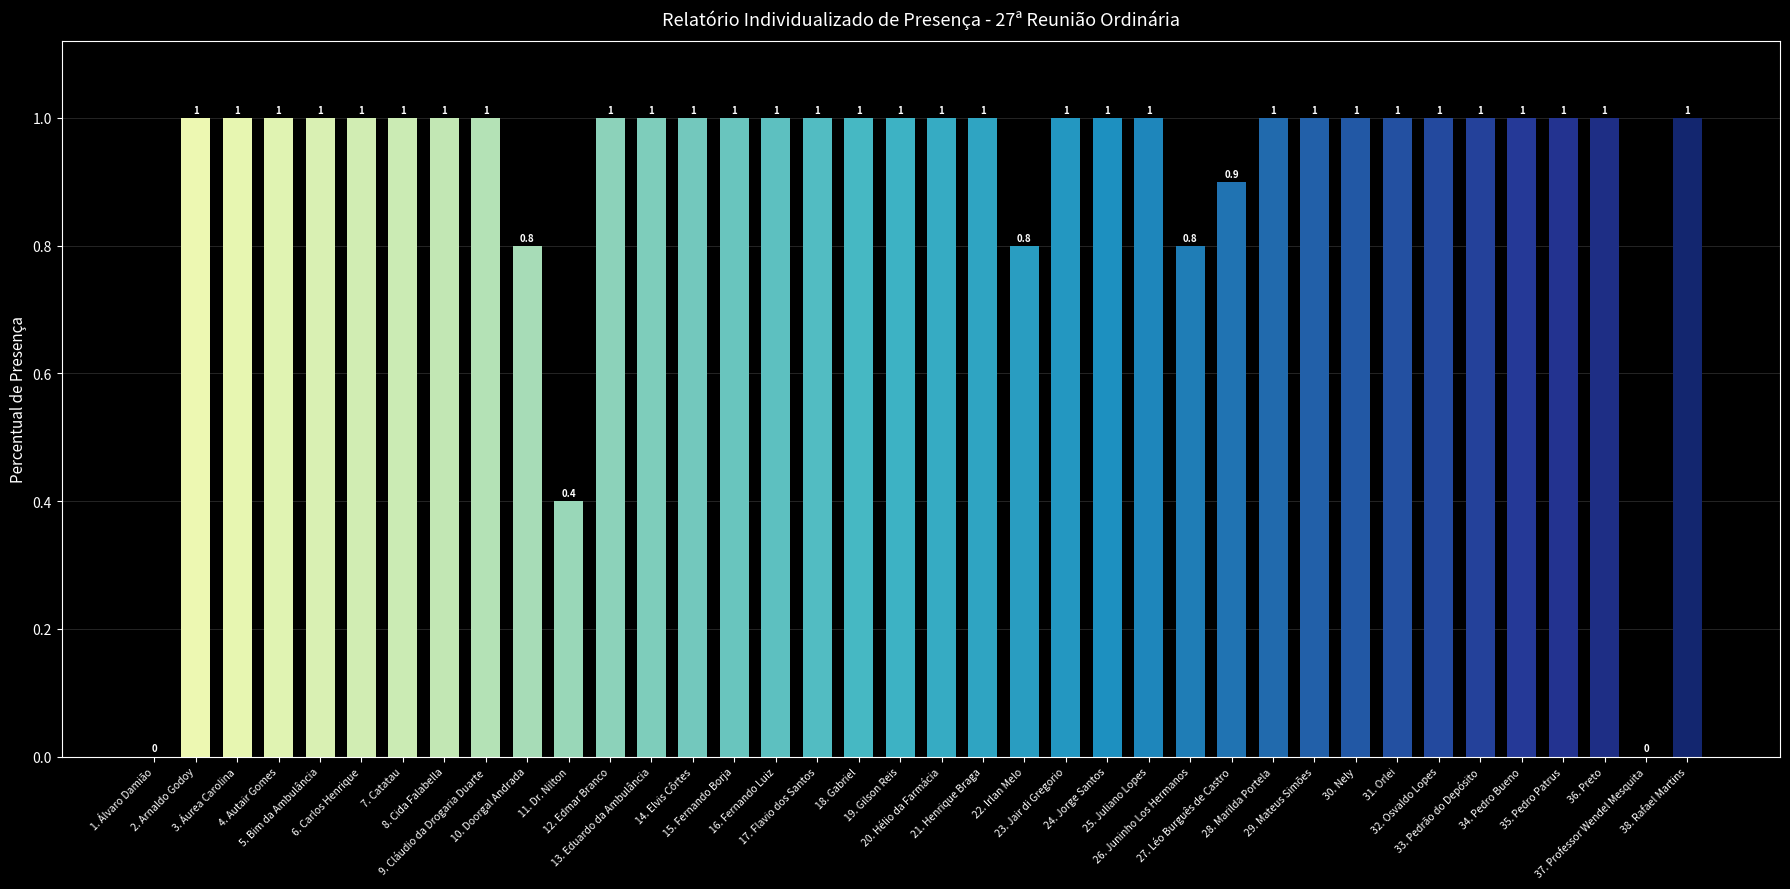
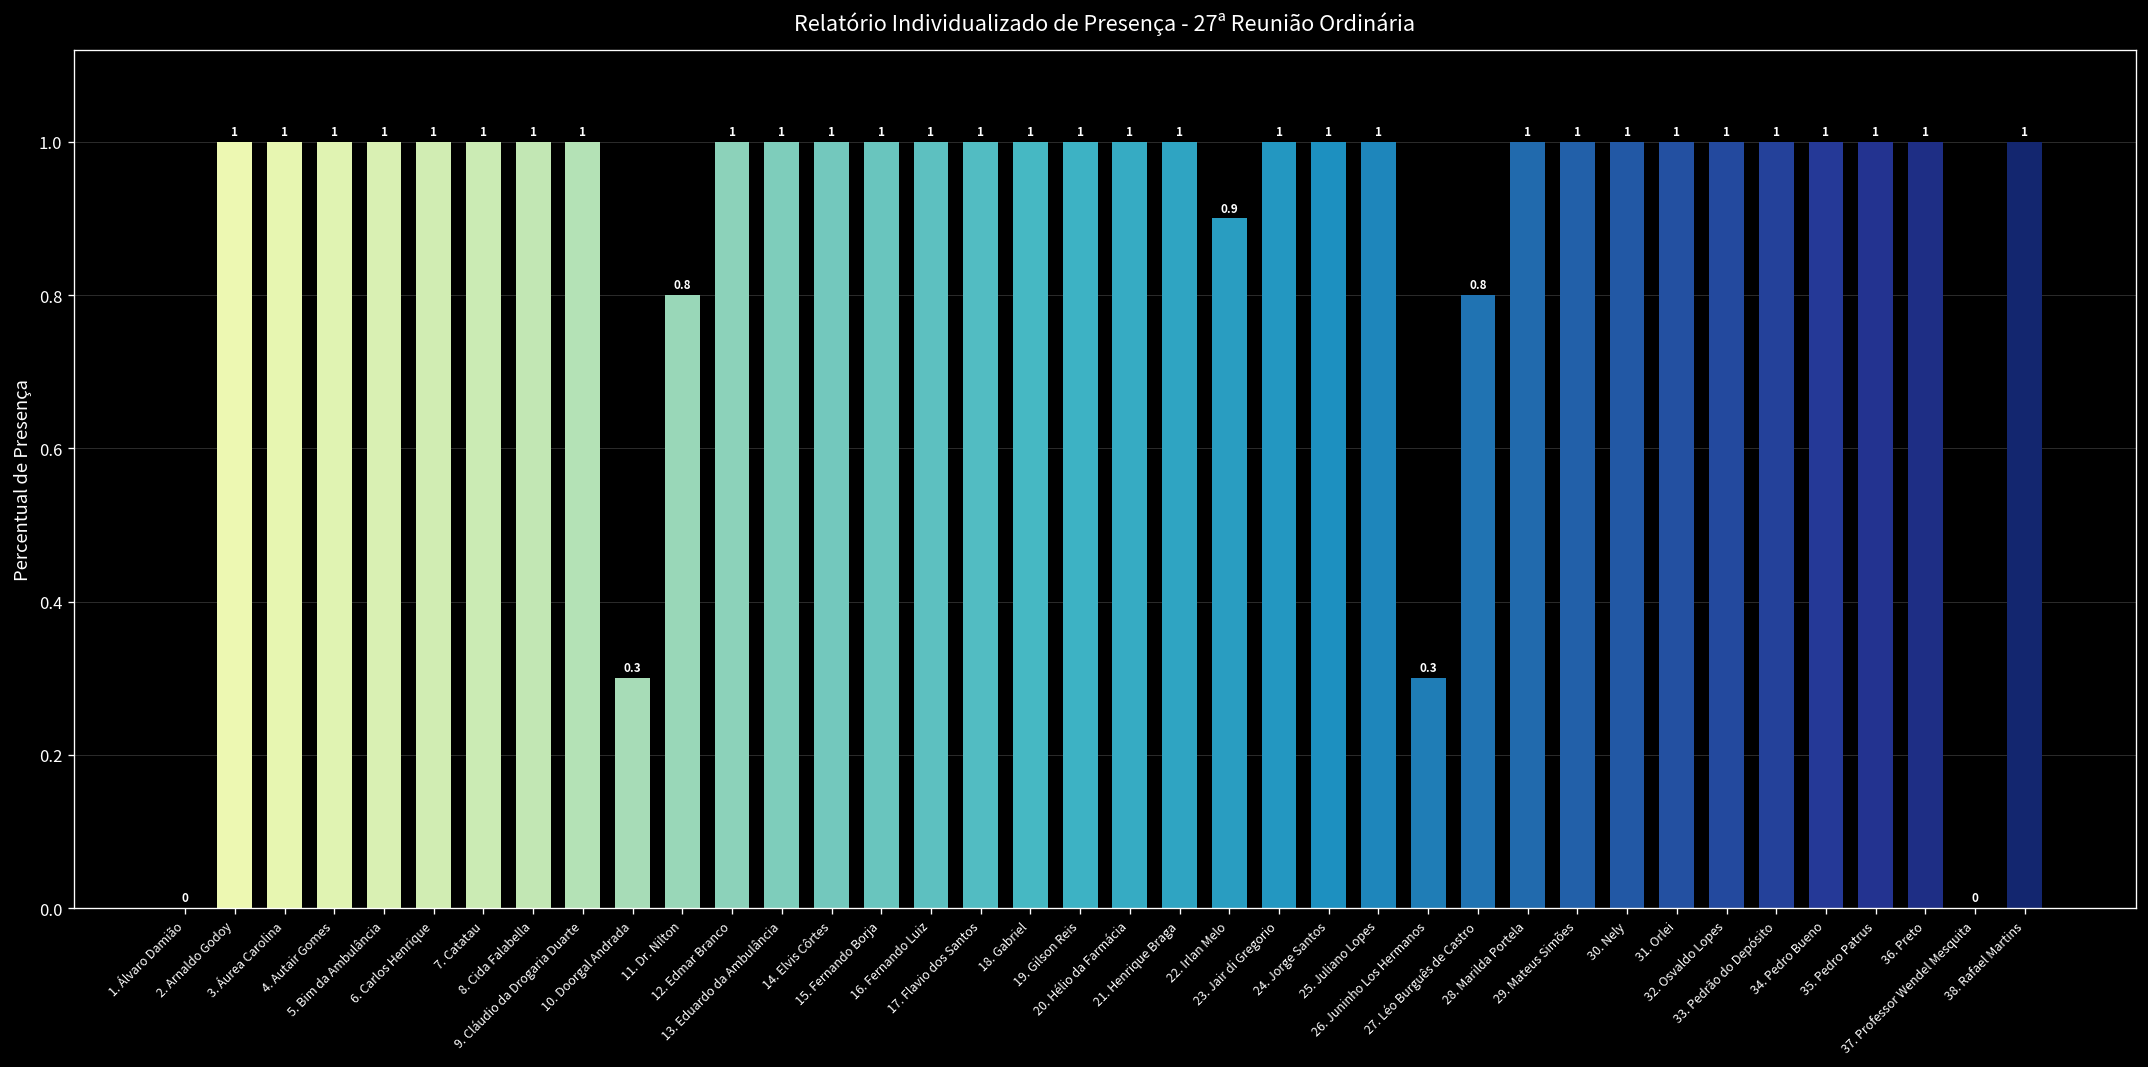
  {
    "1. Álvaro Damião": 0,
    "2. Arnaldo Godoy": 1,
    "3. Áurea Carolina": 1,
    "4. Autair Gomes": 1,
    "5. Bim da Ambulância": 1,
    "6. Carlos Henrique": 1,
    "7. Catatau": 1,
    "8. Cida Falabella": 1,
    "9. Cláudio da Drogaria Duarte": 1,
-   "10. Doorgal Andrada": 0.8,
-   "11. Dr. Nilton": 0.4,
+   "10. Doorgal Andrada": 0.3,
+   "11. Dr. Nilton": 0.8,
    "12. Edmar Branco": 1,
    "13. Eduardo da Ambulância": 1,
    "14. Elvis Côrtes": 1,
    "15. Fernando Borja": 1,
    "16. Fernando Luiz": 1,
    "17. Flavio dos Santos": 1,
    "18. Gabriel": 1,
    "19. Gilson Reis": 1,
    "20. Hélio da Farmácia": 1,
    "21. Henrique Braga": 1,
-   "22. Irlan Melo": 0.8,
+   "22. Irlan Melo": 0.9,
    "23. Jair di Gregorio": 1,
    "24. Jorge Santos": 1,
    "25. Juliano Lopes": 1,
-   "26. Juninho Los Hermanos": 0.8,
-   "27. Léo Burguês de Castro": 0.9,
+   "26. Juninho Los Hermanos": 0.3,
+   "27. Léo Burguês de Castro": 0.8,
    "28. Marilda Portela": 1,
    "29. Mateus Simões": 1,
    "30. Nely": 1,
    "31. Orlei": 1,
    "32. Osvaldo Lopes": 1,
    "33. Pedrão do Depósito": 1,
    "34. Pedro Bueno": 1,
    "35. Pedro Patrus": 1,
    "36. Preto": 1,
    "37. Professor Wendel Mesquita": 0,
    "38. Rafael Martins": 1
  }
